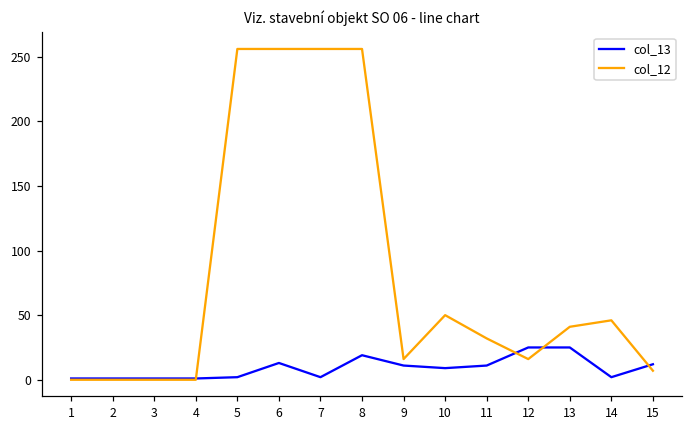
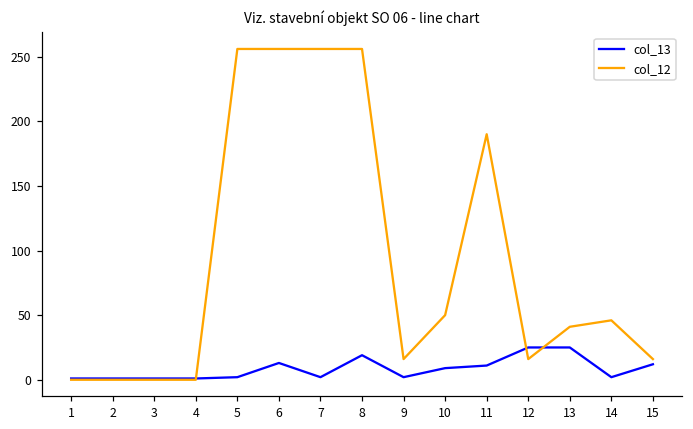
  {
    "col_13": {
      "5": 2,
      "6": 13,
      "7": 2,
      "8": 19,
-     "9": 11,
+     "9": 2,
      "10": 9,
      "11": 11,
      "12": 25,
      "13": 25,
      "14": 2,
      "15": 12
    },
    "col_12": {
      "5": 256,
      "6": 256,
      "7": 256,
      "8": 256,
      "9": 16,
      "10": 50,
-     "11": 32,
+     "11": 190,
      "12": 16,
      "13": 41,
      "14": 46,
-     "15": 7
+     "15": 16
    }
  }
